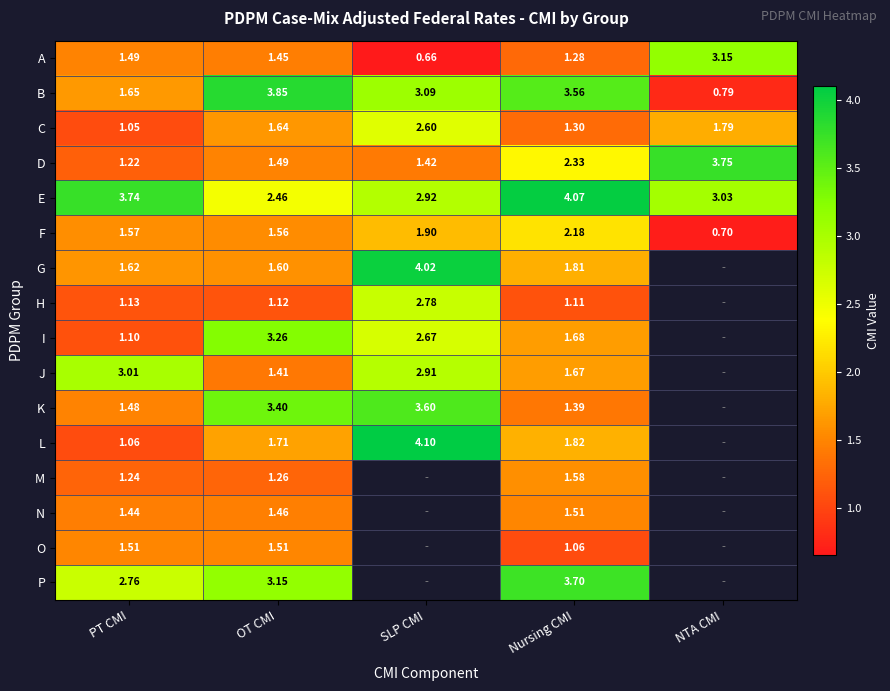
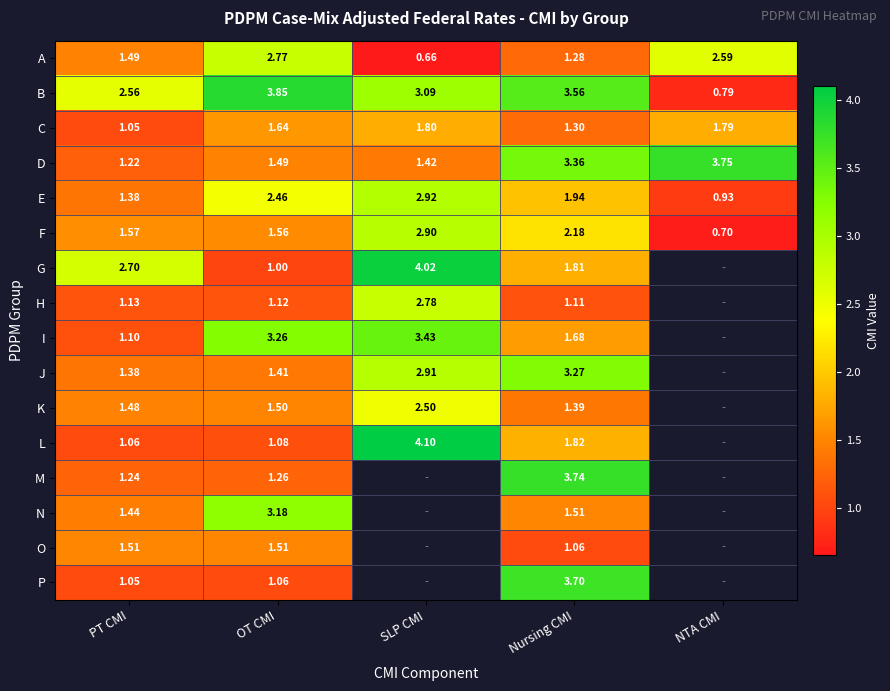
  {
    "A": {
      "PT CMI": 1.49,
-     "OT CMI": 1.45,
+     "OT CMI": 2.77,
      "SLP CMI": 0.66,
      "Nursing CMI": 1.28,
-     "NTA CMI": 3.15
+     "NTA CMI": 2.59
    },
    "B": {
-     "PT CMI": 1.65,
+     "PT CMI": 2.56,
      "OT CMI": 3.85,
      "SLP CMI": 3.09,
      "Nursing CMI": 3.56,
      "NTA CMI": 0.79
    },
    "C": {
      "PT CMI": 1.05,
      "OT CMI": 1.64,
-     "SLP CMI": 2.60,
+     "SLP CMI": 1.80,
      "Nursing CMI": 1.30,
      "NTA CMI": 1.79
    },
    "D": {
      "PT CMI": 1.22,
      "OT CMI": 1.49,
      "SLP CMI": 1.42,
-     "Nursing CMI": 2.33,
+     "Nursing CMI": 3.36,
      "NTA CMI": 3.75
    },
    "E": {
-     "PT CMI": 3.74,
+     "PT CMI": 1.38,
      "OT CMI": 2.46,
      "SLP CMI": 2.92,
-     "Nursing CMI": 4.07,
-     "NTA CMI": 3.03
+     "Nursing CMI": 1.94,
+     "NTA CMI": 0.93
    },
    "F": {
      "PT CMI": 1.57,
      "OT CMI": 1.56,
-     "SLP CMI": 1.90,
+     "SLP CMI": 2.90,
      "Nursing CMI": 2.18,
      "NTA CMI": 0.70
    },
    "G": {
-     "PT CMI": 1.62,
-     "OT CMI": 1.60,
+     "PT CMI": 2.70,
+     "OT CMI": 1.00,
      "SLP CMI": 4.02,
      "Nursing CMI": 1.81
    },
    "H": {
      "PT CMI": 1.13,
      "OT CMI": 1.12,
      "SLP CMI": 2.78,
      "Nursing CMI": 1.11
    },
    "I": {
      "PT CMI": 1.10,
      "OT CMI": 3.26,
-     "SLP CMI": 2.67,
+     "SLP CMI": 3.43,
      "Nursing CMI": 1.68
    },
    "J": {
-     "PT CMI": 3.01,
+     "PT CMI": 1.38,
      "OT CMI": 1.41,
      "SLP CMI": 2.91,
-     "Nursing CMI": 1.67
+     "Nursing CMI": 3.27
    },
    "K": {
      "PT CMI": 1.48,
-     "OT CMI": 3.40,
-     "SLP CMI": 3.60,
+     "OT CMI": 1.50,
+     "SLP CMI": 2.50,
      "Nursing CMI": 1.39
    },
    "L": {
      "PT CMI": 1.06,
-     "OT CMI": 1.71,
+     "OT CMI": 1.08,
      "SLP CMI": 4.10,
      "Nursing CMI": 1.82
    },
    "M": {
      "PT CMI": 1.24,
      "OT CMI": 1.26,
-     "Nursing CMI": 1.58
+     "Nursing CMI": 3.74
    },
    "N": {
      "PT CMI": 1.44,
-     "OT CMI": 1.46,
+     "OT CMI": 3.18,
      "Nursing CMI": 1.51
    },
    "O": {
      "PT CMI": 1.51,
      "OT CMI": 1.51,
      "Nursing CMI": 1.06
    },
    "P": {
-     "PT CMI": 2.76,
-     "OT CMI": 3.15,
+     "PT CMI": 1.05,
+     "OT CMI": 1.06,
      "Nursing CMI": 3.70
    }
  }
